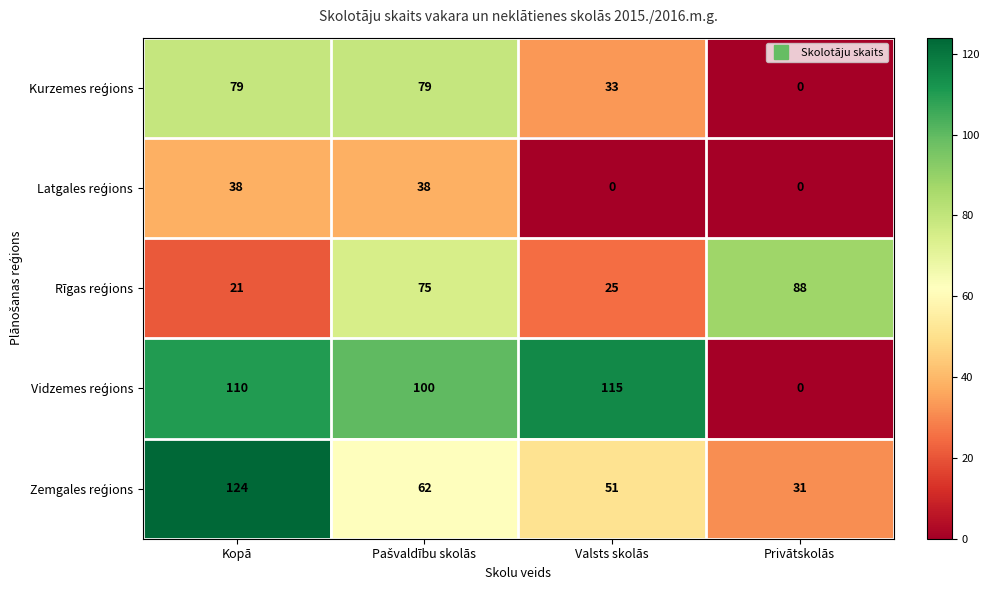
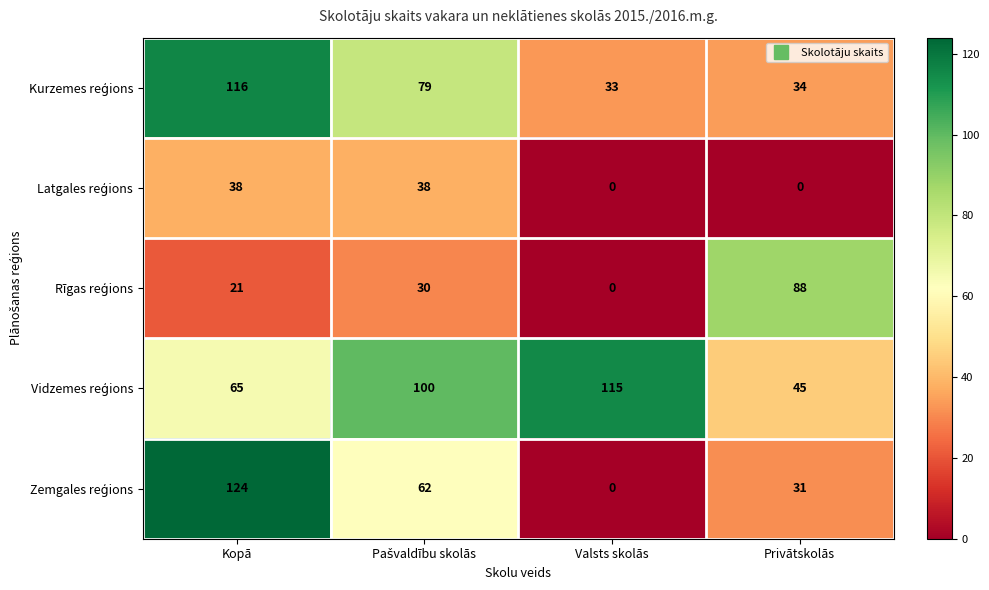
  {
    "Kurzemes reģions": {
-     "Kopā": 79,
+     "Kopā": 116,
      "Pašvaldību skolās": 79,
      "Valsts skolās": 33,
-     "Privātskolās": 0
+     "Privātskolās": 34
    },
    "Latgales reģions": {
      "Kopā": 38,
      "Pašvaldību skolās": 38,
      "Valsts skolās": 0,
      "Privātskolās": 0
    },
    "Rīgas reģions": {
      "Kopā": 21,
-     "Pašvaldību skolās": 75,
-     "Valsts skolās": 25,
+     "Pašvaldību skolās": 30,
+     "Valsts skolās": 0,
      "Privātskolās": 88
    },
    "Vidzemes reģions": {
-     "Kopā": 110,
+     "Kopā": 65,
      "Pašvaldību skolās": 100,
      "Valsts skolās": 115,
-     "Privātskolās": 0
+     "Privātskolās": 45
    },
    "Zemgales reģions": {
      "Kopā": 124,
      "Pašvaldību skolās": 62,
-     "Valsts skolās": 51,
+     "Valsts skolās": 0,
      "Privātskolās": 31
    }
  }
